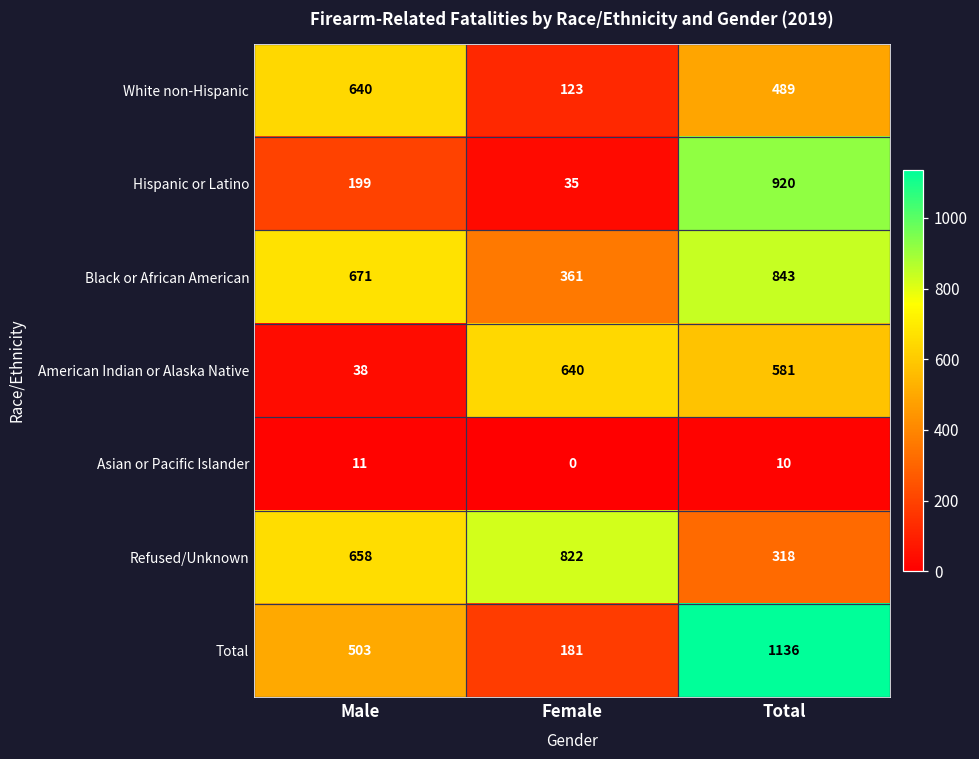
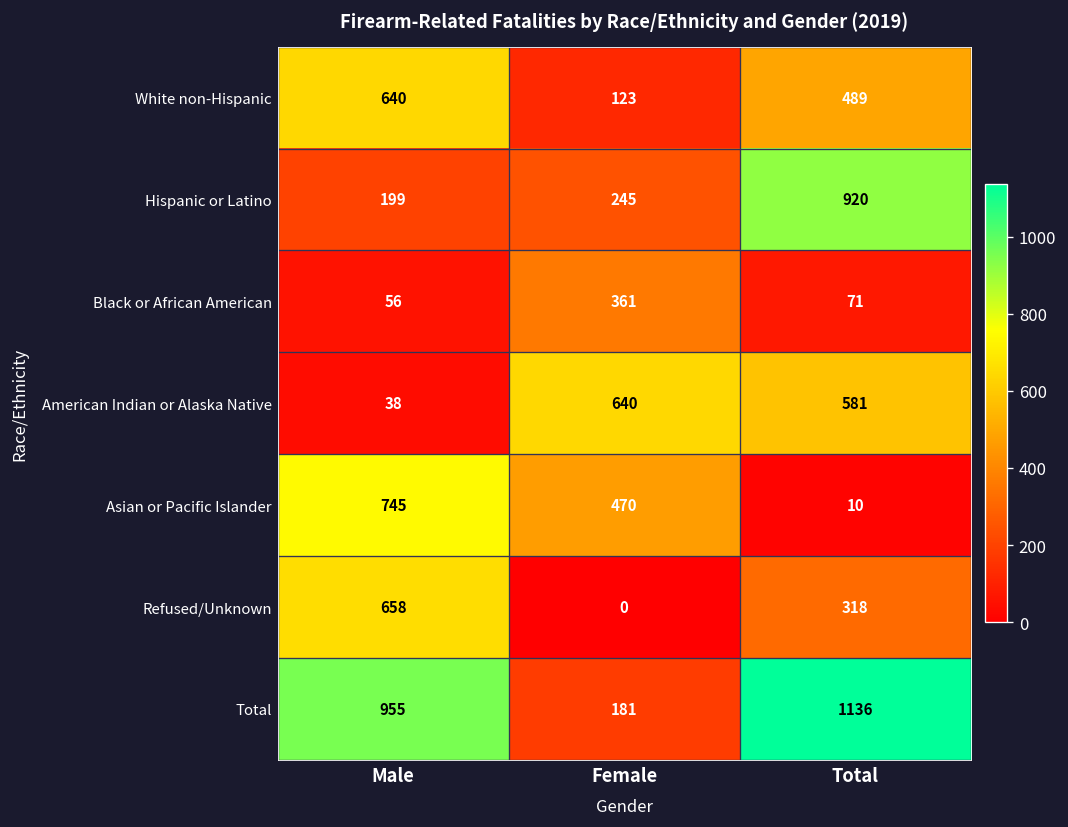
  {
    "White non-Hispanic": {
      "Male": 640,
      "Female": 123,
      "Total": 489
    },
    "Hispanic or Latino": {
      "Male": 199,
-     "Female": 35,
+     "Female": 245,
      "Total": 920
    },
    "Black or African American": {
-     "Male": 671,
+     "Male": 56,
      "Female": 361,
-     "Total": 843
+     "Total": 71
    },
    "American Indian or Alaska Native": {
      "Male": 38,
      "Female": 640,
      "Total": 581
    },
    "Asian or Pacific Islander": {
-     "Male": 11,
-     "Female": 0,
+     "Male": 745,
+     "Female": 470,
      "Total": 10
    },
    "Refused/Unknown": {
      "Male": 658,
-     "Female": 822,
+     "Female": 0,
      "Total": 318
    },
    "Total": {
-     "Male": 503,
+     "Male": 955,
      "Female": 181,
      "Total": 1136
    }
  }
